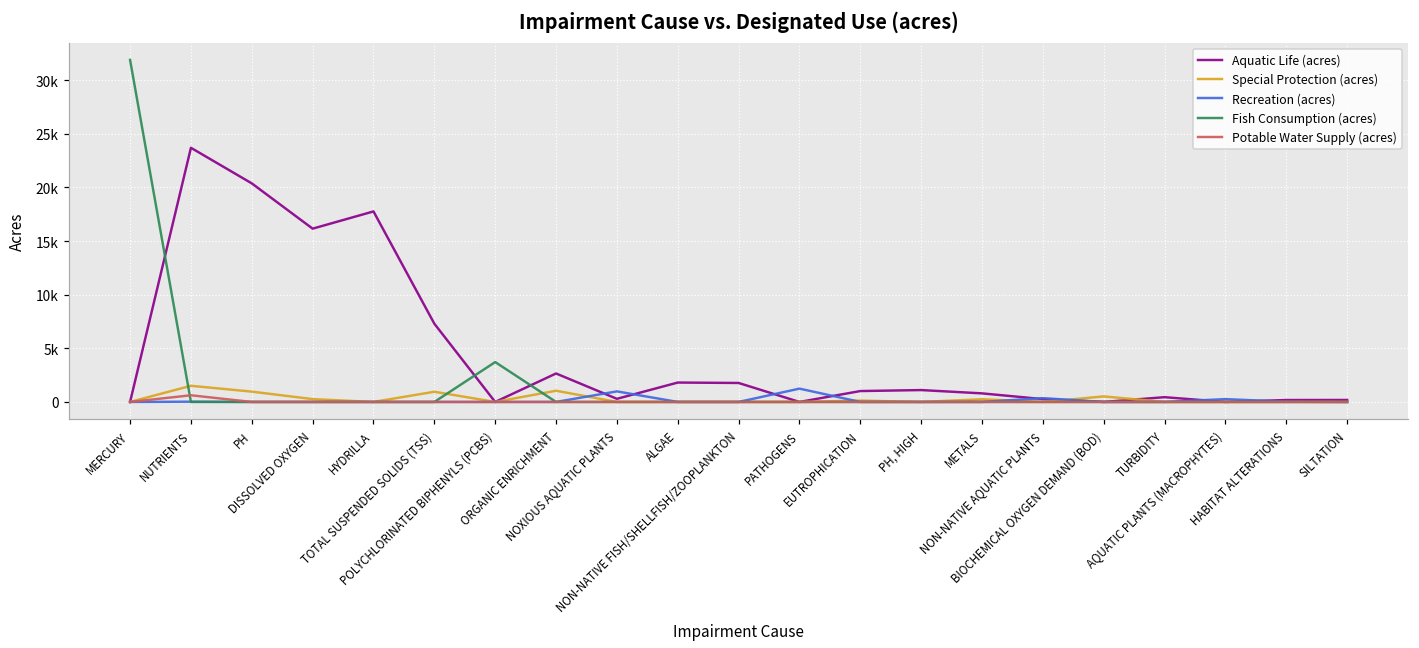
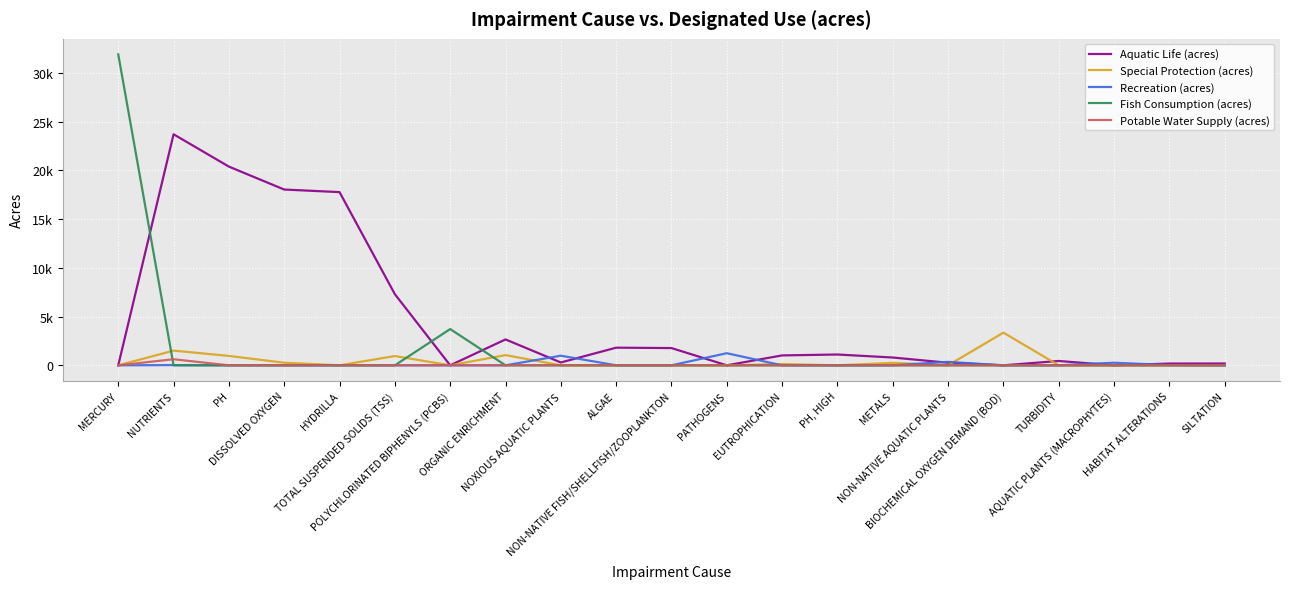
  {
    "Aquatic Life (acres)": {
      "NUTRIENTS": 24000,
      "PH": 20000,
-     "DISSOLVED OXYGEN": 16000,
+     "DISSOLVED OXYGEN": 18000,
      "HYDRILLA": 18000,
      "TOTAL SUSPENDED SOLIDS (TSS)": 7000,
      "ORGANIC ENRICHMENT": 3000,
      "NOXIOUS AQUATIC PLANTS": 0,
      "ALGAE": 2000,
      "NON-NATIVE FISH/SHELLFISH/ZOOPLANKTON": 2000,
      "EUTROPHICATION": 1000,
      "PH, HIGH": 1000,
      "METALS": 1000,
      "TURBIDITY": 0
    },
    "Special Protection (acres)": {
      "NUTRIENTS": 2000,
      "PH": 1000,
      "DISSOLVED OXYGEN": 0,
      "TOTAL SUSPENDED SOLIDS (TSS)": 1000,
      "ORGANIC ENRICHMENT": 1000,
-     "BIOCHEMICAL OXYGEN DEMAND (BOD)": 1000
+     "BIOCHEMICAL OXYGEN DEMAND (BOD)": 3000
    },
    "Recreation (acres)": {
      "NOXIOUS AQUATIC PLANTS": 1000,
      "PATHOGENS": 1000,
      "AQUATIC PLANTS (MACROPHYTES)": 0
    },
    "Fish Consumption (acres)": {
      "MERCURY": 32000,
      "POLYCHLORINATED BIPHENYLS (PCBS)": 4000
    },
    "Potable Water Supply (acres)": {
      "NUTRIENTS": 1000
    }
  }
